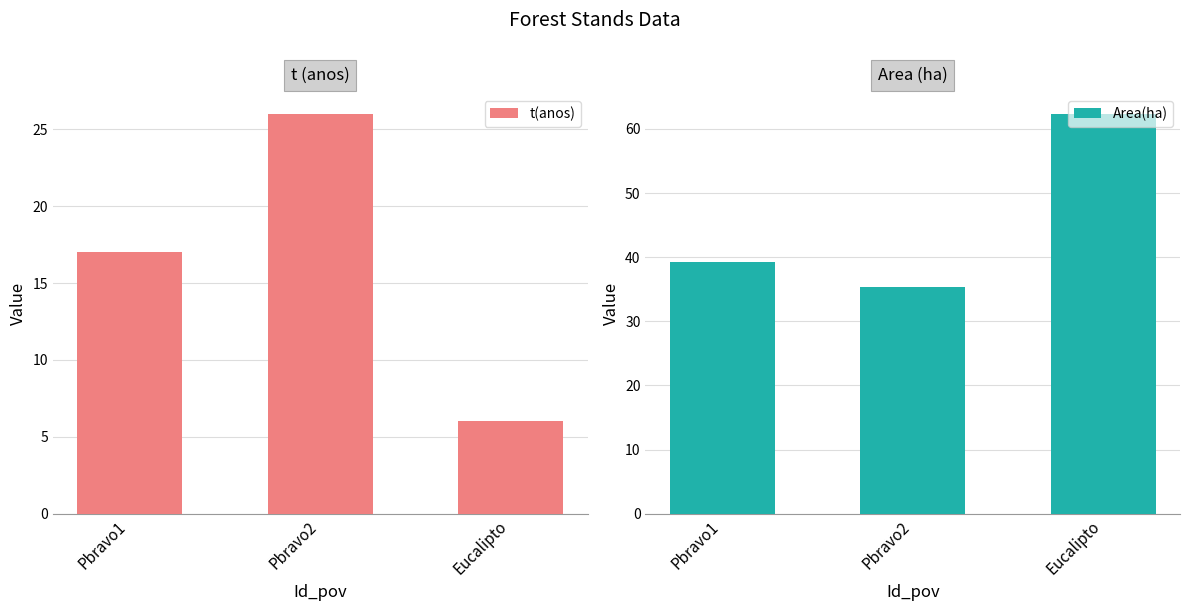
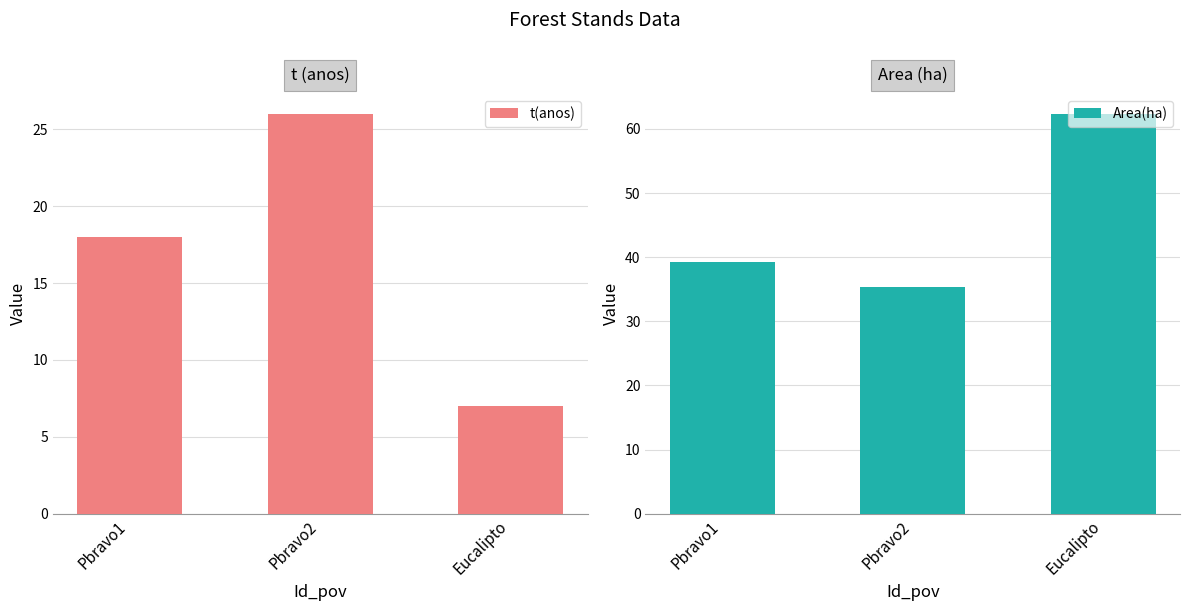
  {
    "t (anos)": {
-     "Pbravo1": 17,
+     "Pbravo1": 18,
      "Pbravo2": 26,
-     "Eucalipto": 6
+     "Eucalipto": 7
    },
    "Area (ha)": {
      "Pbravo1": 39,
      "Pbravo2": 35
    }
  }
